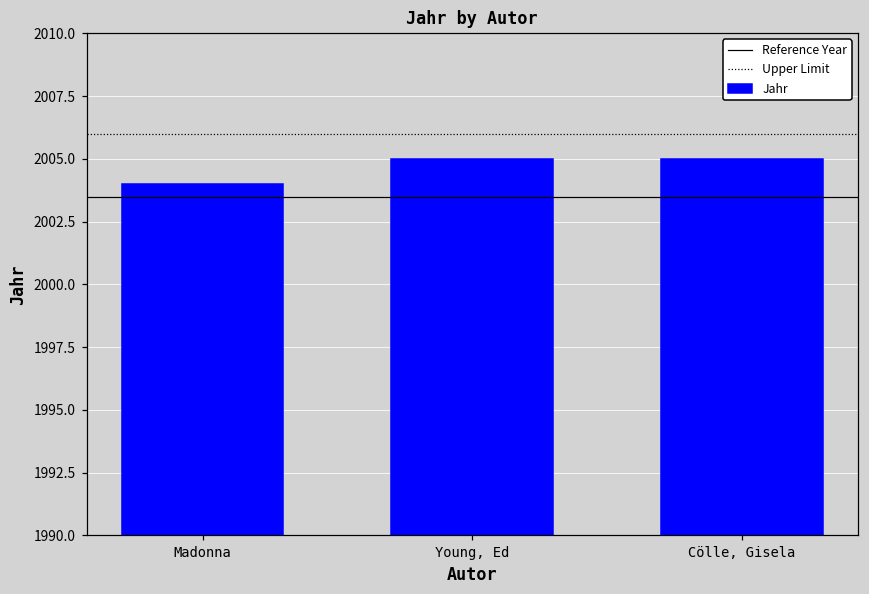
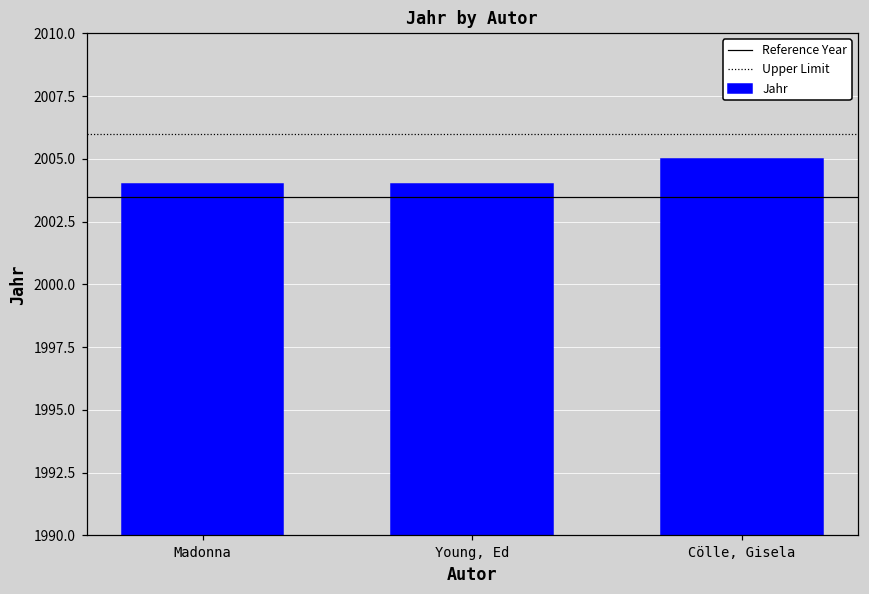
  {
    "Madonna": 2004,
-   "Young, Ed": 2005,
+   "Young, Ed": 2004,
    "Cölle, Gisela": 2005
  }
